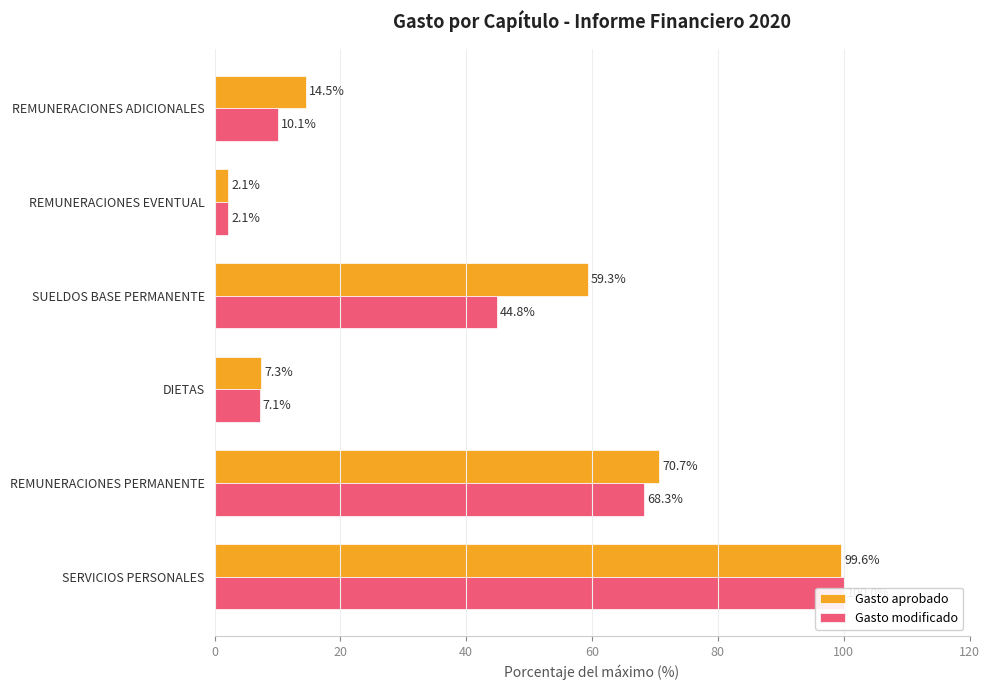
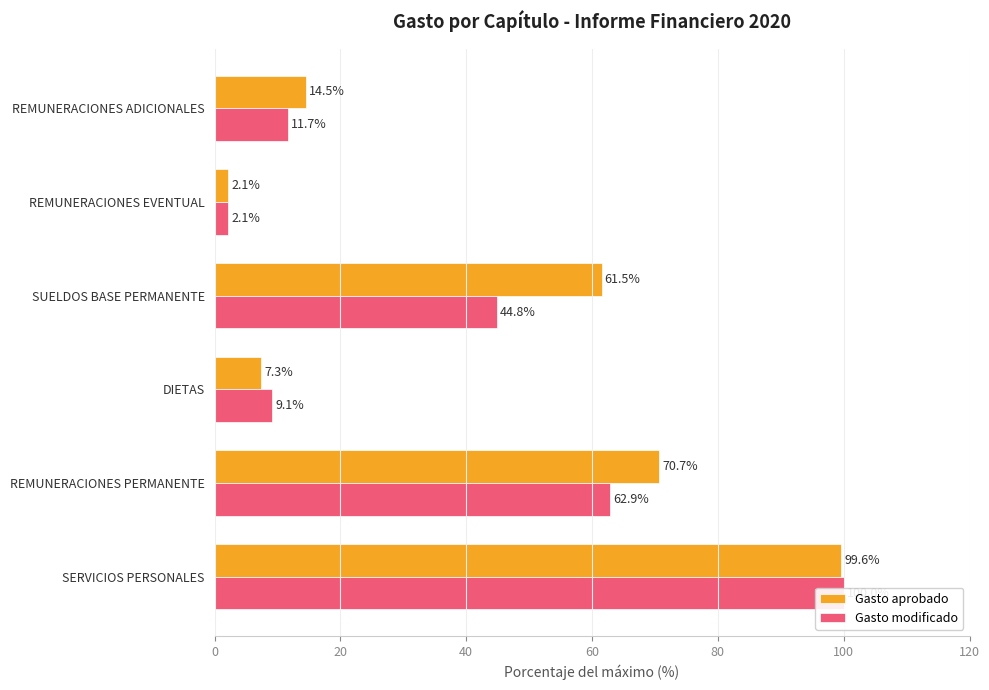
  {
    "Gasto aprobado": {
      "REMUNERACIONES ADICIONALES": "14.5%",
      "REMUNERACIONES EVENTUAL": "2.1%",
-     "SUELDOS BASE PERMANENTE": "59.3%",
+     "SUELDOS BASE PERMANENTE": "61.5%",
      "DIETAS": "7.3%",
      "REMUNERACIONES PERMANENTE": "70.7%",
      "SERVICIOS PERSONALES": "99.6%"
    },
    "Gasto modificado": {
-     "REMUNERACIONES ADICIONALES": "10.1%",
+     "REMUNERACIONES ADICIONALES": "11.7%",
      "REMUNERACIONES EVENTUAL": "2.1%",
      "SUELDOS BASE PERMANENTE": "44.8%",
-     "DIETAS": "7.1%",
-     "REMUNERACIONES PERMANENTE": "68.3%"
+     "DIETAS": "9.1%",
+     "REMUNERACIONES PERMANENTE": "62.9%"
    }
  }
